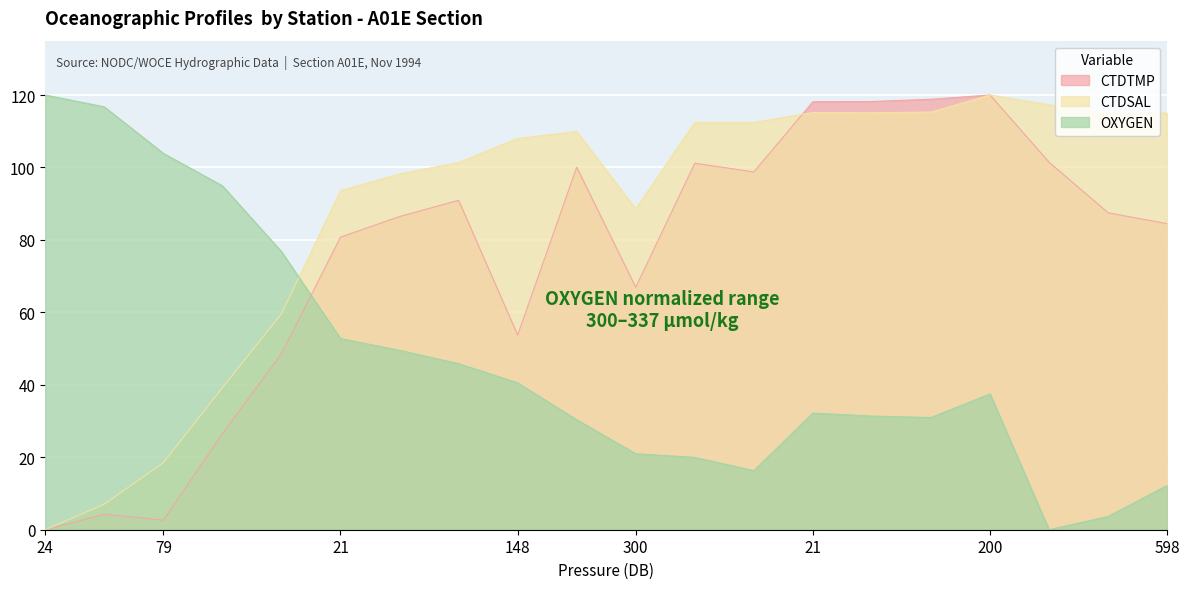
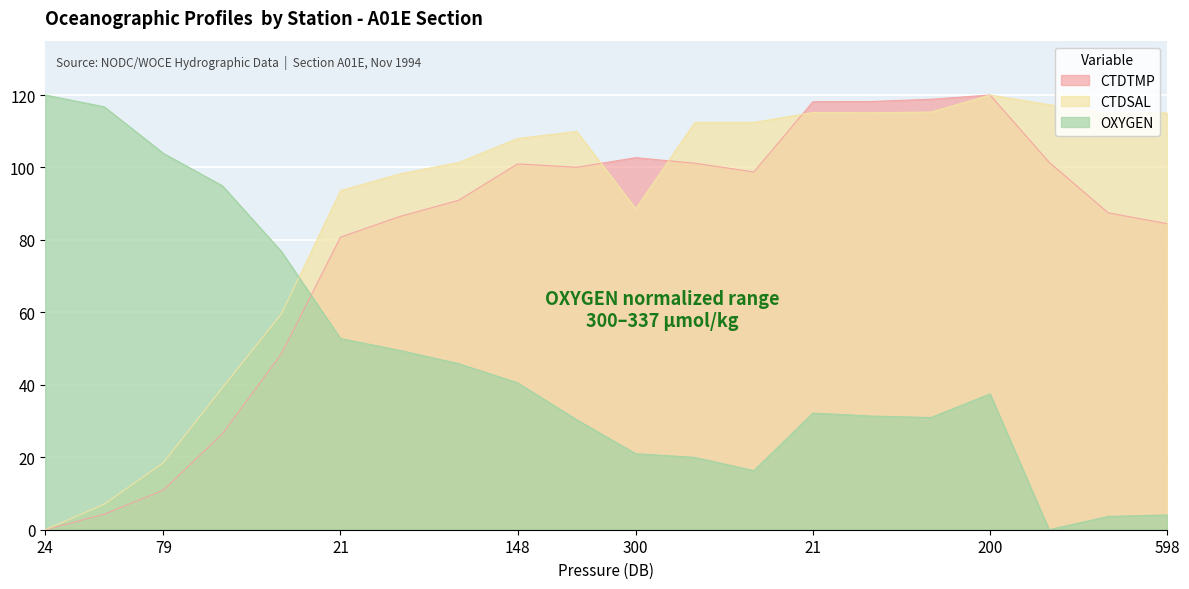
  {
    "CTDTMP": {
-     "79": 3,
-     "148": 54,
-     "300": 67,
+     "79": 11,
+     "148": 101,
+     "300": 103,
      "598": 84
    },
    "CTDSAL": {
      "79": 18,
      "148": 108,
      "300": 89,
      "598": 115
    },
    "OXYGEN": {
      "24": 120,
      "79": 104,
      "148": 41,
      "300": 21,
      "200": 37,
-     "598": 12
+     "598": 4
    }
  }
